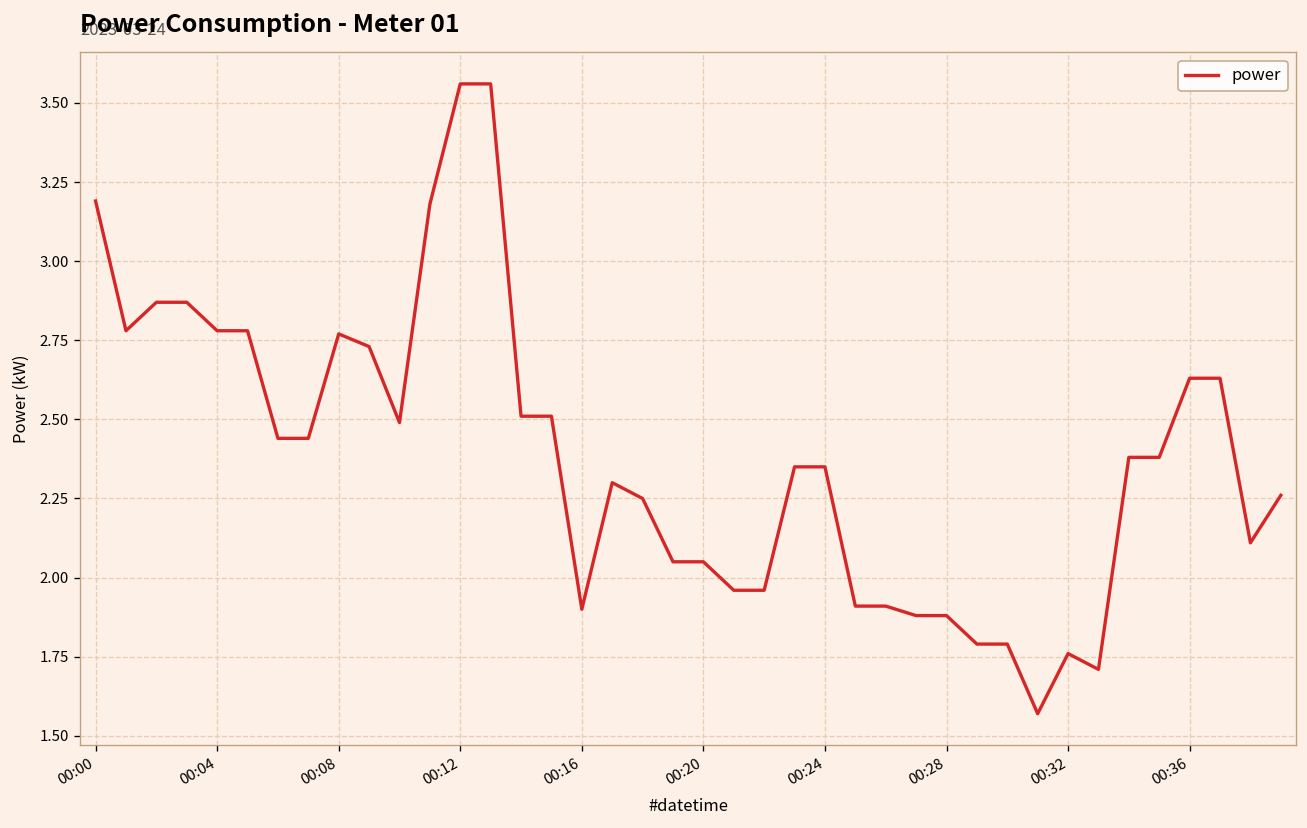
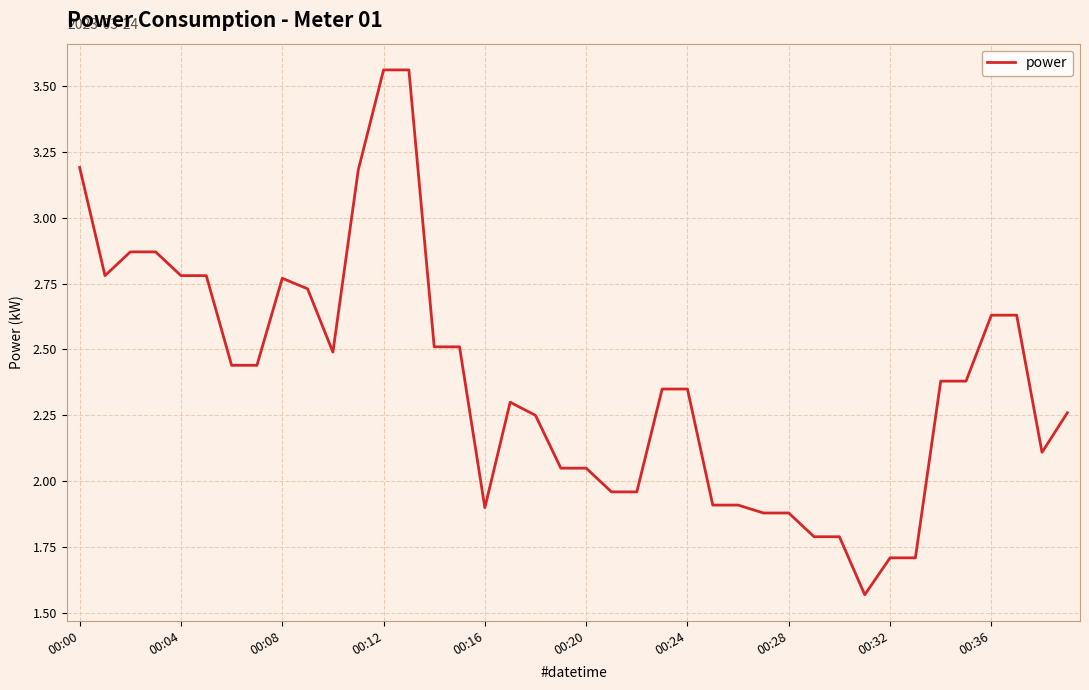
  {
    "00:00": 3.19,
    "00:04": 2.78,
    "00:08": 2.77,
    "00:12": 3.56,
    "00:16": 1.90,
    "00:20": 2.05,
    "00:24": 2.35,
    "00:28": 1.88,
-   "00:32": 1.76,
+   "00:32": 1.71,
    "00:36": 2.63
  }
